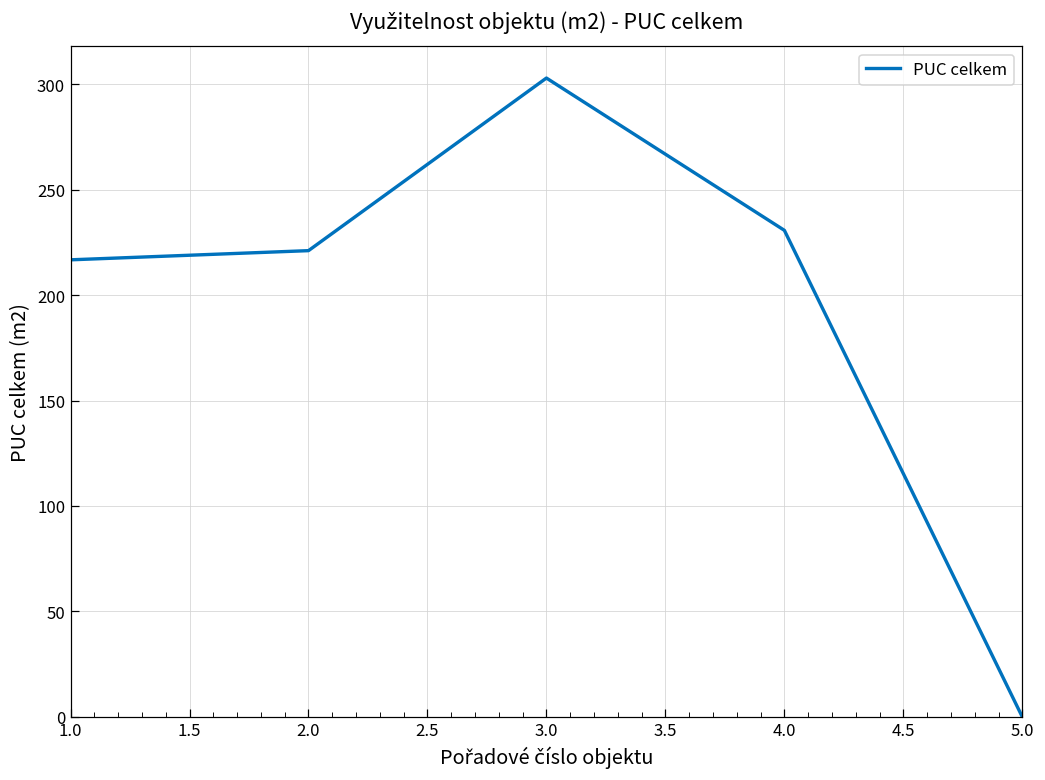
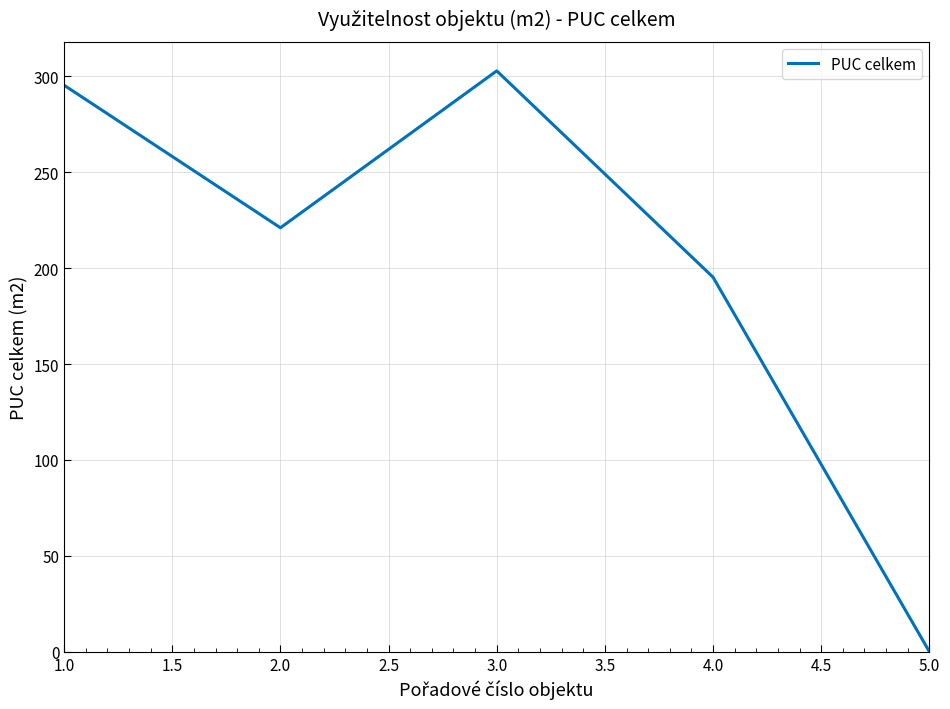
  {
-   "1.0": 217,
+   "1.0": 295,
    "2.0": 221,
    "3.0": 303,
-   "4.0": 231,
+   "4.0": 195,
    "5.0": 0
  }
